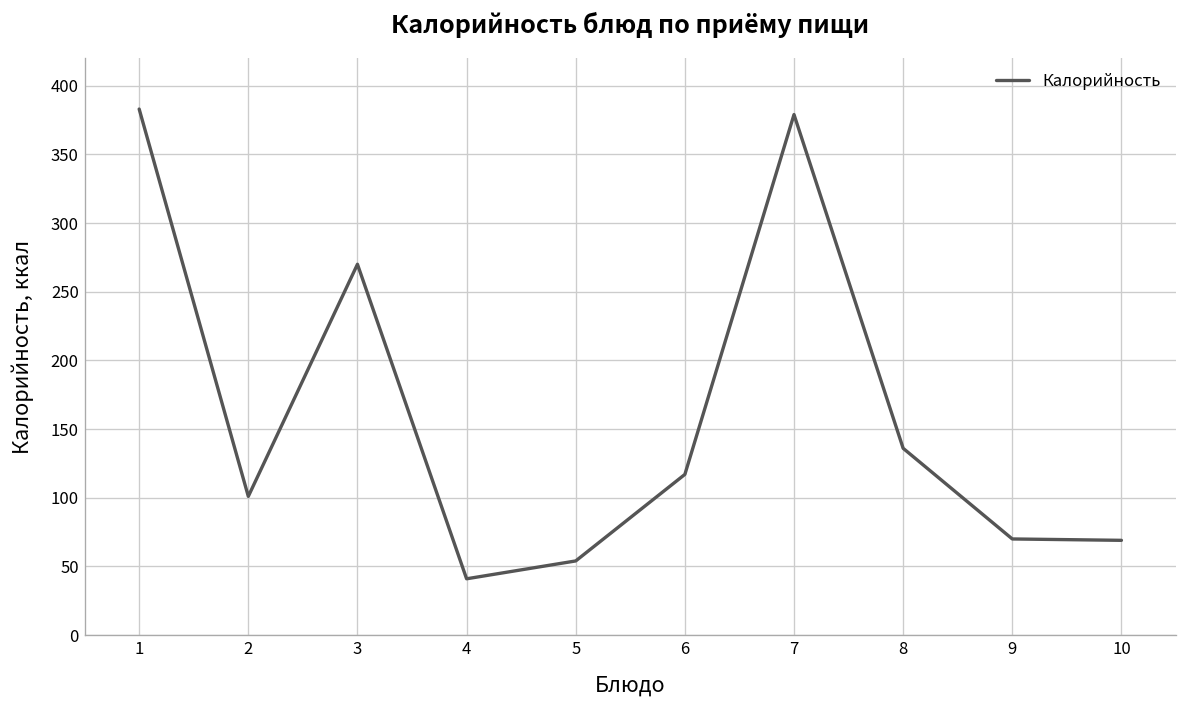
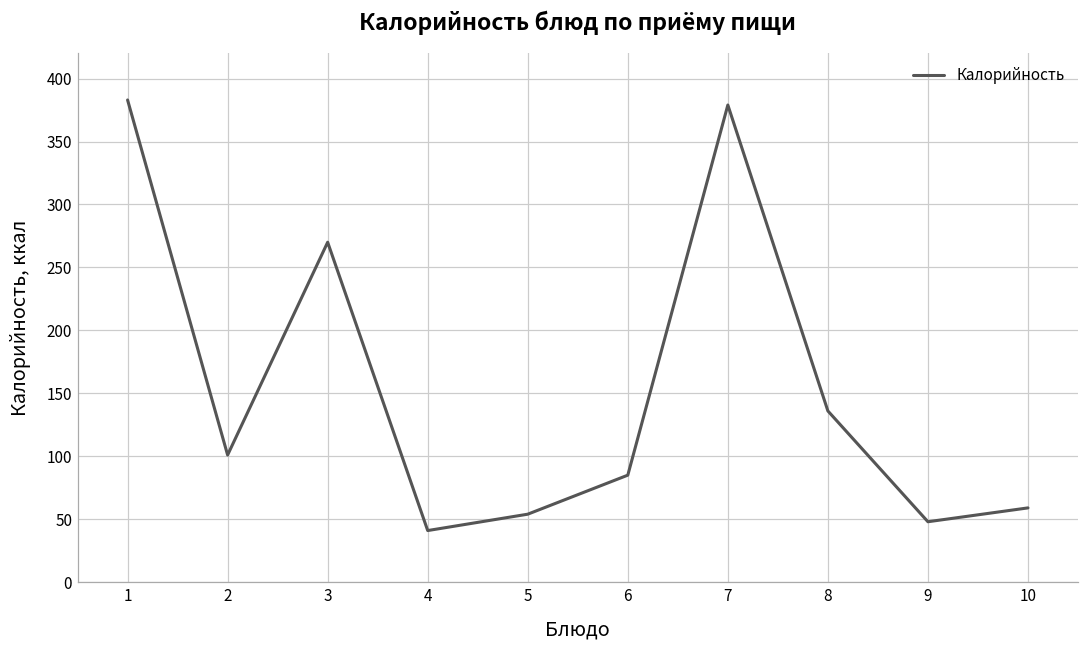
  {
    "1": 383,
    "2": 101,
    "3": 270,
    "4": 41,
    "5": 54,
-   "6": 117,
+   "6": 85,
    "7": 379,
    "8": 136,
-   "9": 70,
-   "10": 69
+   "9": 48,
+   "10": 59
  }
